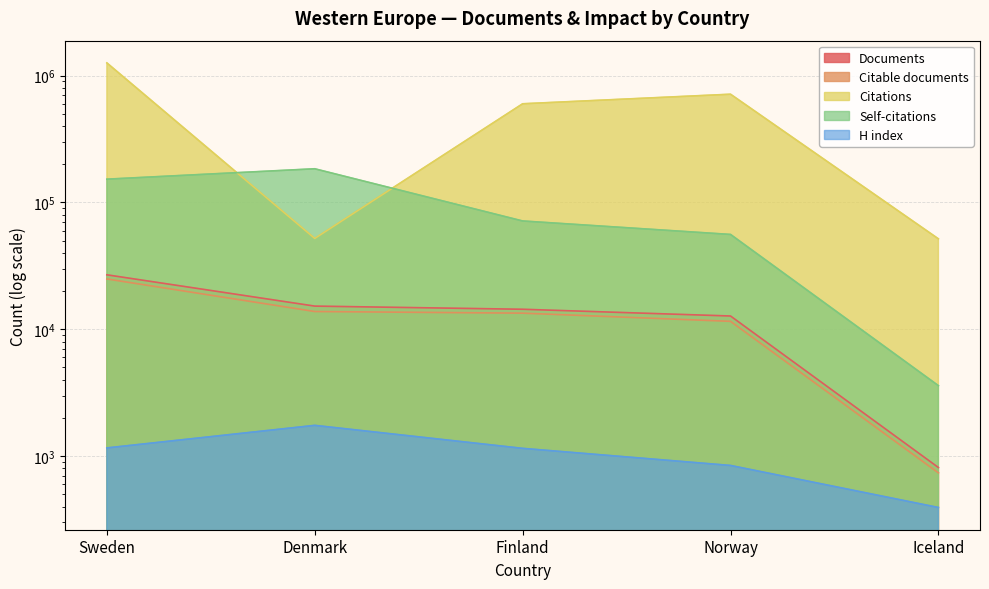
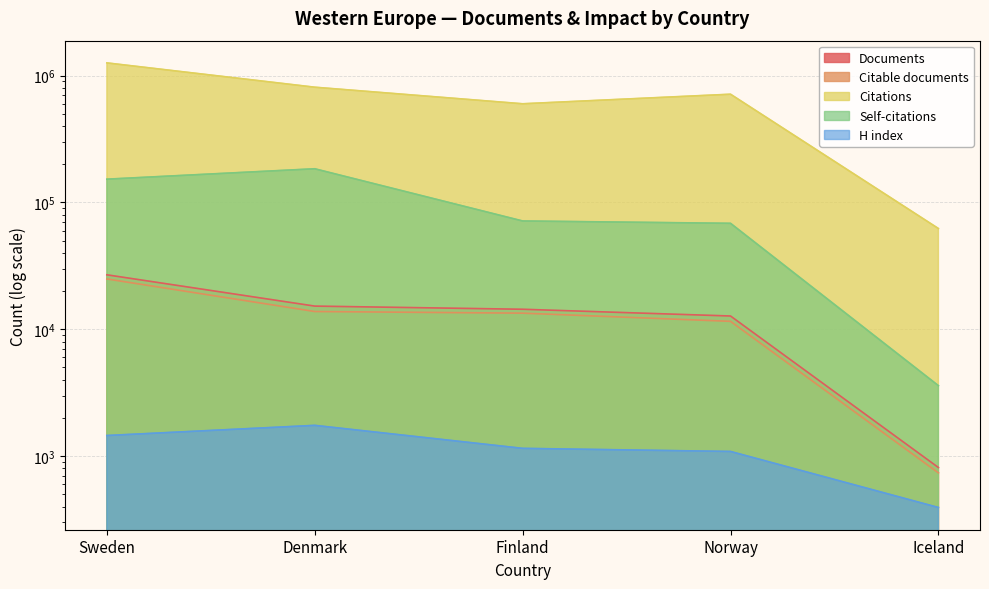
  {
    "Citations": {
      "Sweden": 1300000,
-     "Denmark": 52000,
+     "Denmark": 800000,
      "Finland": 600000,
      "Norway": 700000,
-     "Iceland": 52000
+     "Iceland": 60000
    },
    "Self-citations": {
      "Sweden": 150000,
      "Denmark": 180000,
      "Finland": 70000,
-     "Norway": 60000,
+     "Norway": 70000,
      "Iceland": 3600
    },
    "H index": {
-     "Sweden": 1200,
+     "Sweden": 1500,
      "Denmark": 1700,
      "Finland": 1200,
-     "Norway": 800,
+     "Norway": 1100,
      "Iceland": 390
    }
  }
